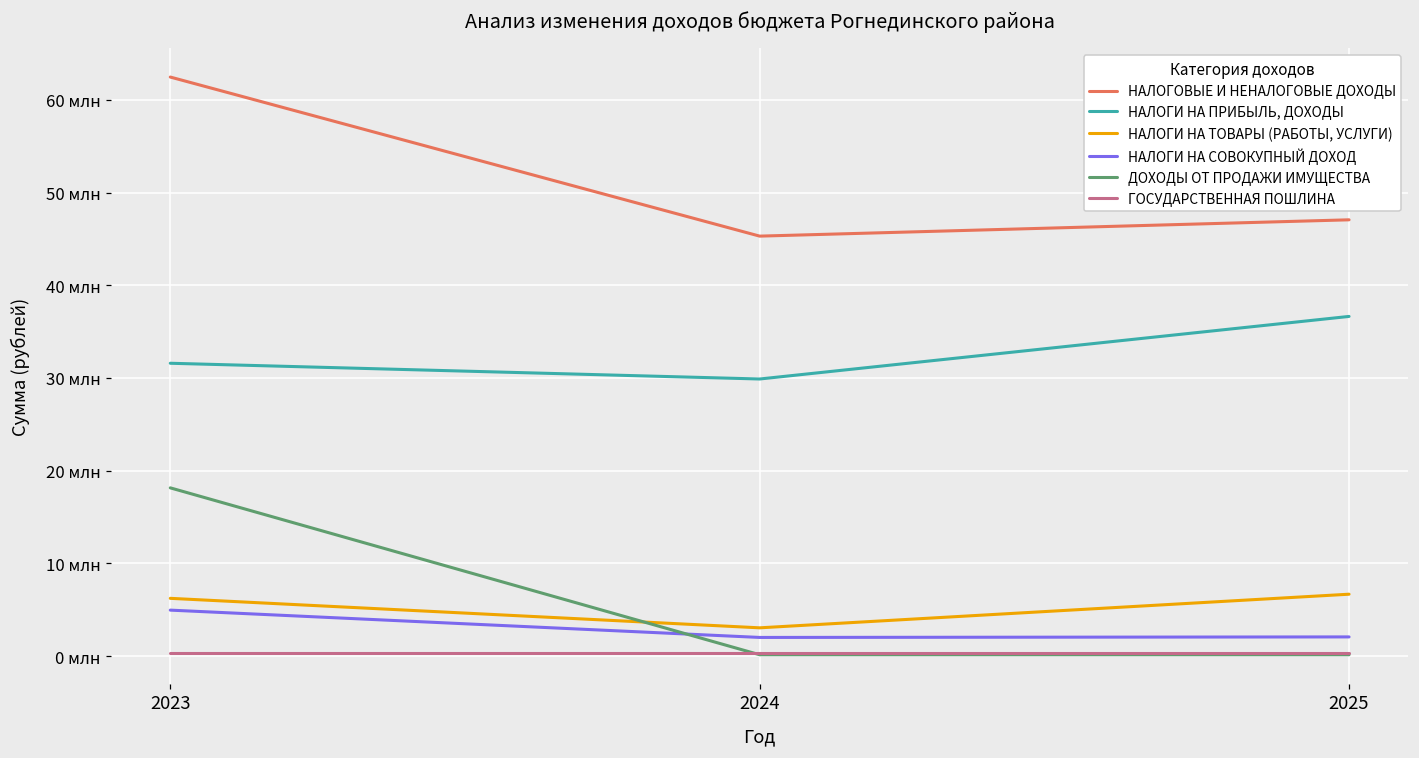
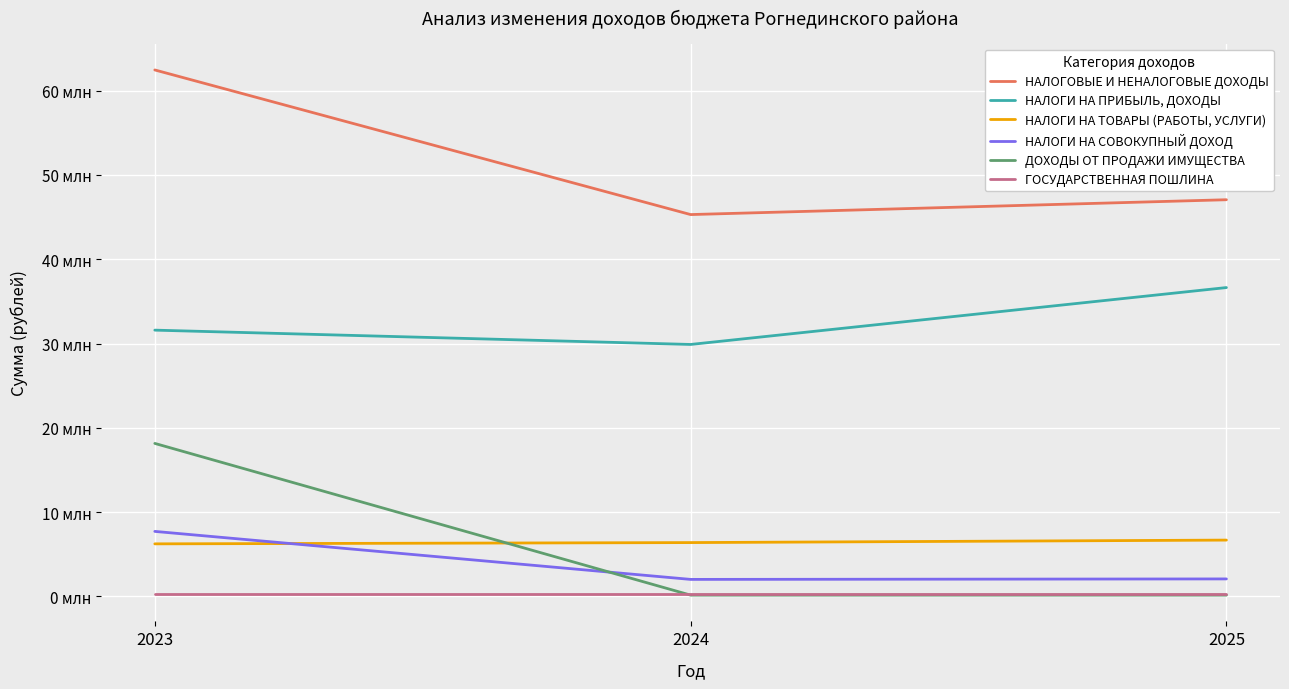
  {
    "НАЛОГОВЫЕ И НЕНАЛОГОВЫЕ ДОХОДЫ": {
      "2023": "62 млн",
      "2024": "45 млн",
      "2025": "47 млн"
    },
    "НАЛОГИ НА ПРИБЫЛЬ, ДОХОДЫ": {
      "2023": "32 млн",
      "2024": "30 млн",
      "2025": "37 млн"
    },
    "НАЛОГИ НА ТОВАРЫ (РАБОТЫ, УСЛУГИ)": {
      "2023": "6 млн",
-     "2024": "3 млн",
+     "2024": "6 млн",
      "2025": "7 млн"
    },
    "НАЛОГИ НА СОВОКУПНЫЙ ДОХОД": {
-     "2023": "5 млн",
+     "2023": "8 млн",
      "2024": "2 млн",
      "2025": "2 млн"
    },
    "ДОХОДЫ ОТ ПРОДАЖИ ИМУЩЕСТВА": {
      "2023": "18 млн"
    },
    "ГОСУДАРСТВЕННАЯ ПОШЛИНА": {
      "2023": "0 млн"
    }
  }
